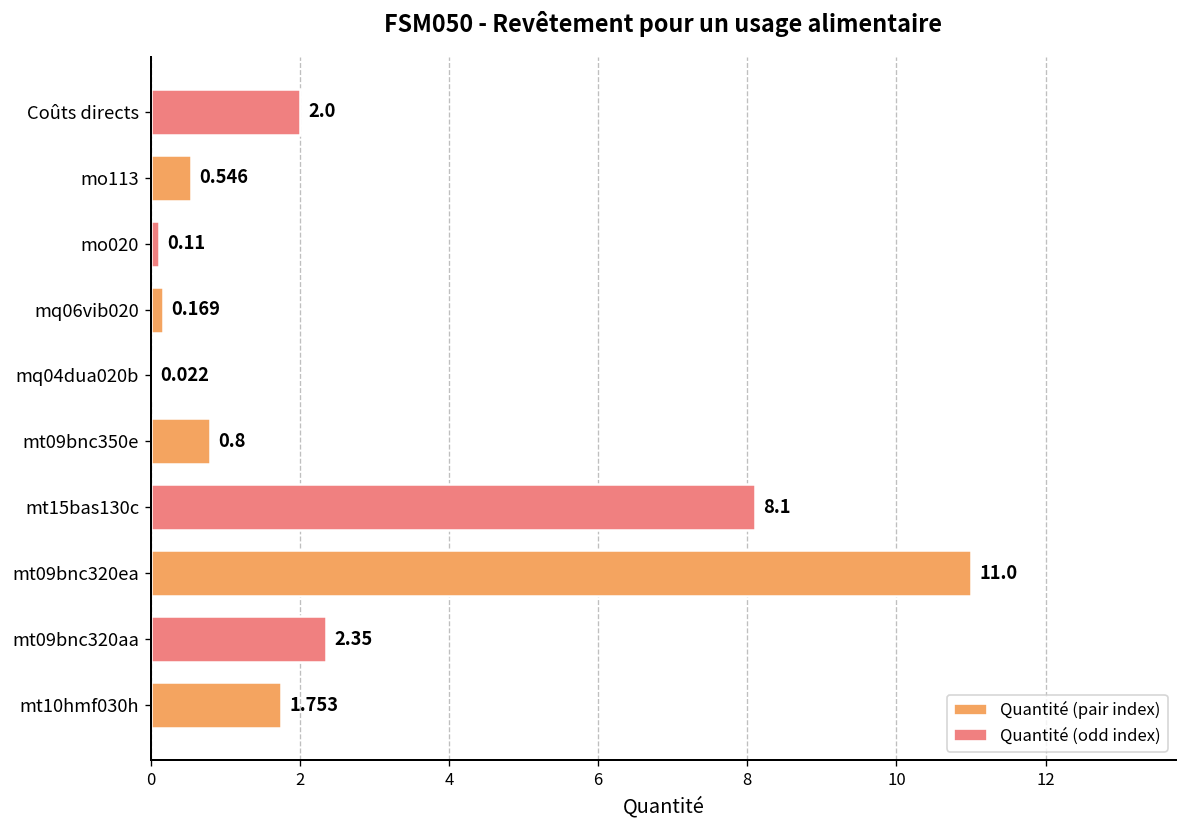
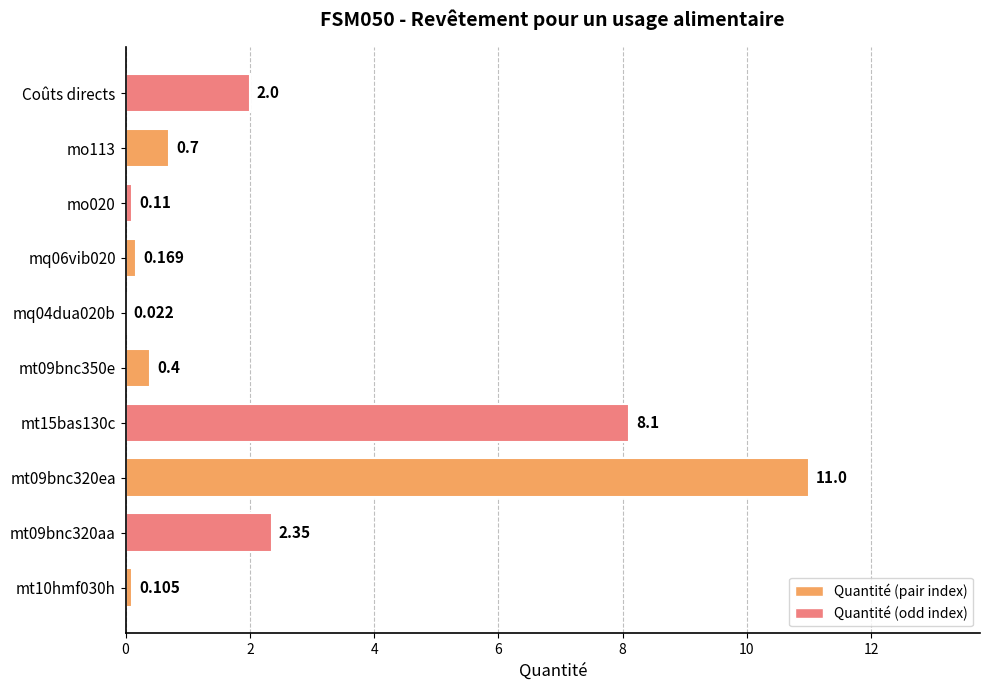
  {
    "Coûts directs": 2.0,
-   "mo113": 0.546,
+   "mo113": 0.7,
    "mo020": 0.11,
    "mq06vib020": 0.169,
    "mq04dua020b": 0.022,
-   "mt09bnc350e": 0.8,
+   "mt09bnc350e": 0.4,
    "mt15bas130c": 8.1,
    "mt09bnc320ea": 11.0,
    "mt09bnc320aa": 2.35,
-   "mt10hmf030h": 1.753
+   "mt10hmf030h": 0.105
  }
